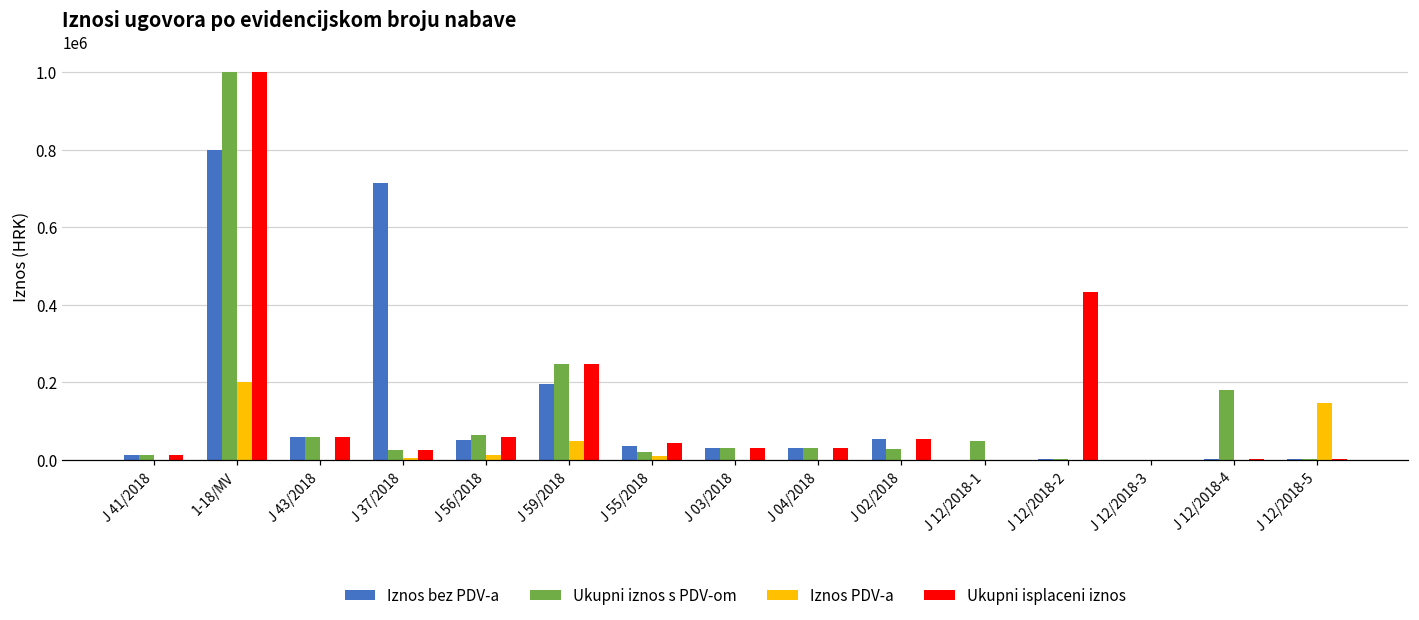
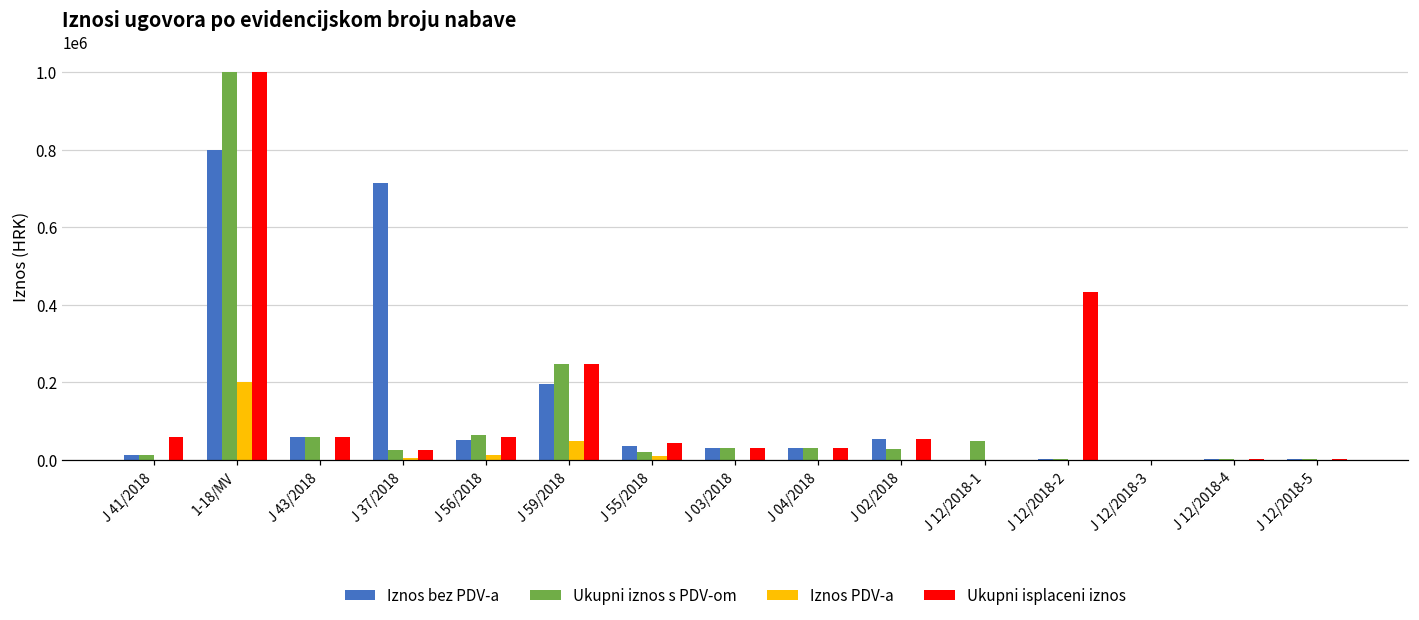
  {
    "Iznos bez PDV-a": {
      "J 41/2018": 10000,
      "1-18/MV": 800000,
      "J 43/2018": 60000,
      "J 37/2018": 710000,
      "J 56/2018": 50000,
      "J 59/2018": 200000,
      "J 55/2018": 30000,
      "J 03/2018": 30000,
      "J 04/2018": 30000,
      "J 02/2018": 50000
    },
    "Ukupni iznos s PDV-om": {
      "J 41/2018": 10000,
      "1-18/MV": 1000000,
      "J 43/2018": 60000,
      "J 37/2018": 20000,
      "J 56/2018": 70000,
      "J 59/2018": 250000,
      "J 55/2018": 20000,
      "J 03/2018": 30000,
      "J 04/2018": 30000,
      "J 02/2018": 30000,
      "J 12/2018-1": 50000,
-     "J 12/2018-4": 180000
+     "J 12/2018-4": 0
    },
    "Iznos PDV-a": {
      "J 41/2018": 0,
      "1-18/MV": 200000,
      "J 43/2018": 0,
      "J 56/2018": 10000,
      "J 59/2018": 50000,
      "J 55/2018": 10000,
      "J 03/2018": 0,
      "J 04/2018": 0,
      "J 02/2018": 0,
      "J 12/2018-2": 0,
-     "J 12/2018-5": 150000
+     "J 12/2018-5": 0
    },
    "Ukupni isplaceni iznos": {
-     "J 41/2018": 10000,
+     "J 41/2018": 60000,
      "1-18/MV": 1000000,
      "J 43/2018": 60000,
      "J 37/2018": 20000,
      "J 56/2018": 60000,
      "J 59/2018": 250000,
      "J 55/2018": 40000,
      "J 03/2018": 30000,
      "J 04/2018": 30000,
      "J 02/2018": 50000,
      "J 12/2018-2": 430000
    }
  }
